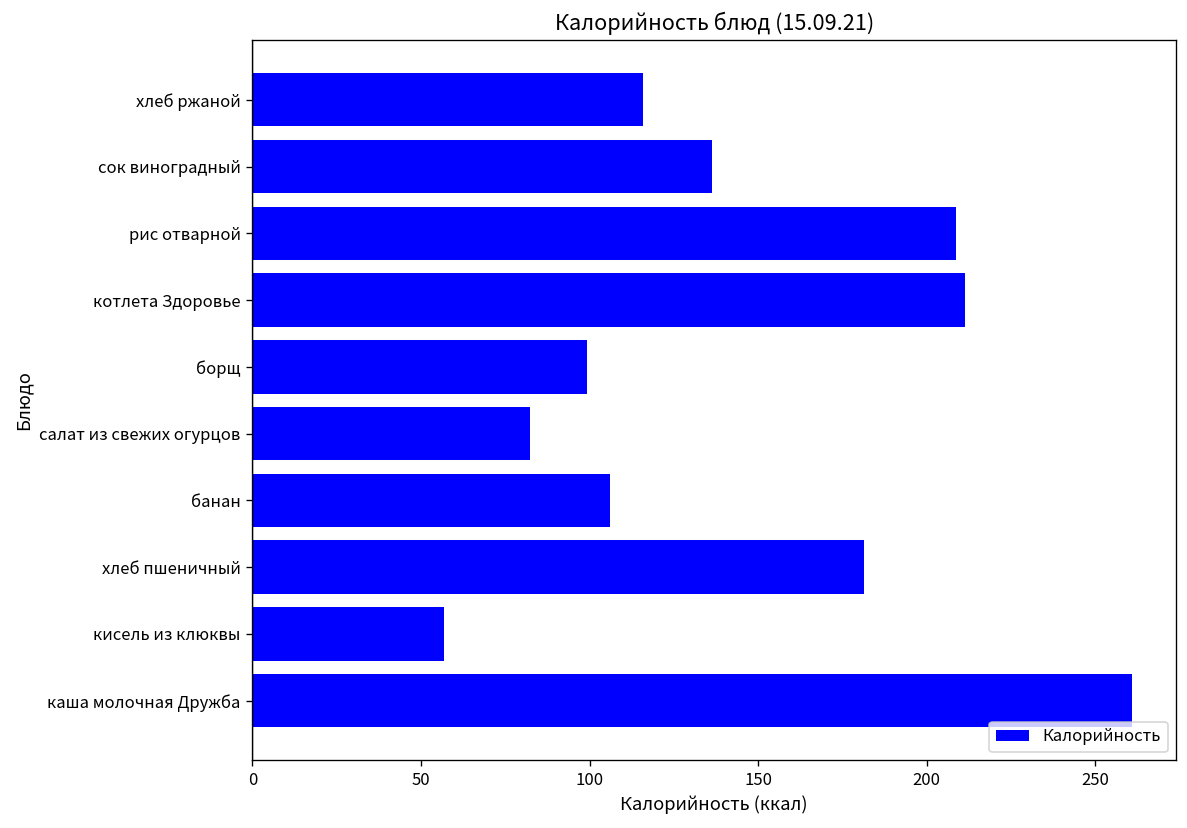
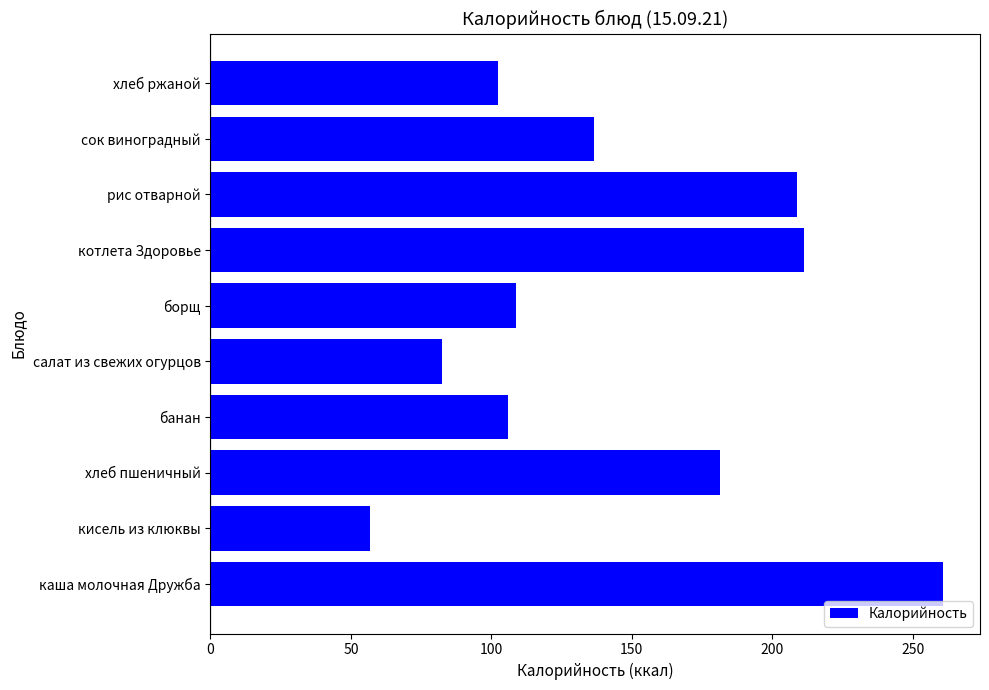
  {
-   "хлеб ржаной": 116,
+   "хлеб ржаной": 103,
    "сок виноградный": 136,
    "рис отварной": 209,
    "котлета Здоровье": 211,
-   "борщ": 99,
+   "борщ": 109,
    "салат из свежих огурцов": 82,
    "банан": 106,
    "хлеб пшеничный": 181,
    "кисель из клюквы": 57,
    "каша молочная Дружба": 261
  }
